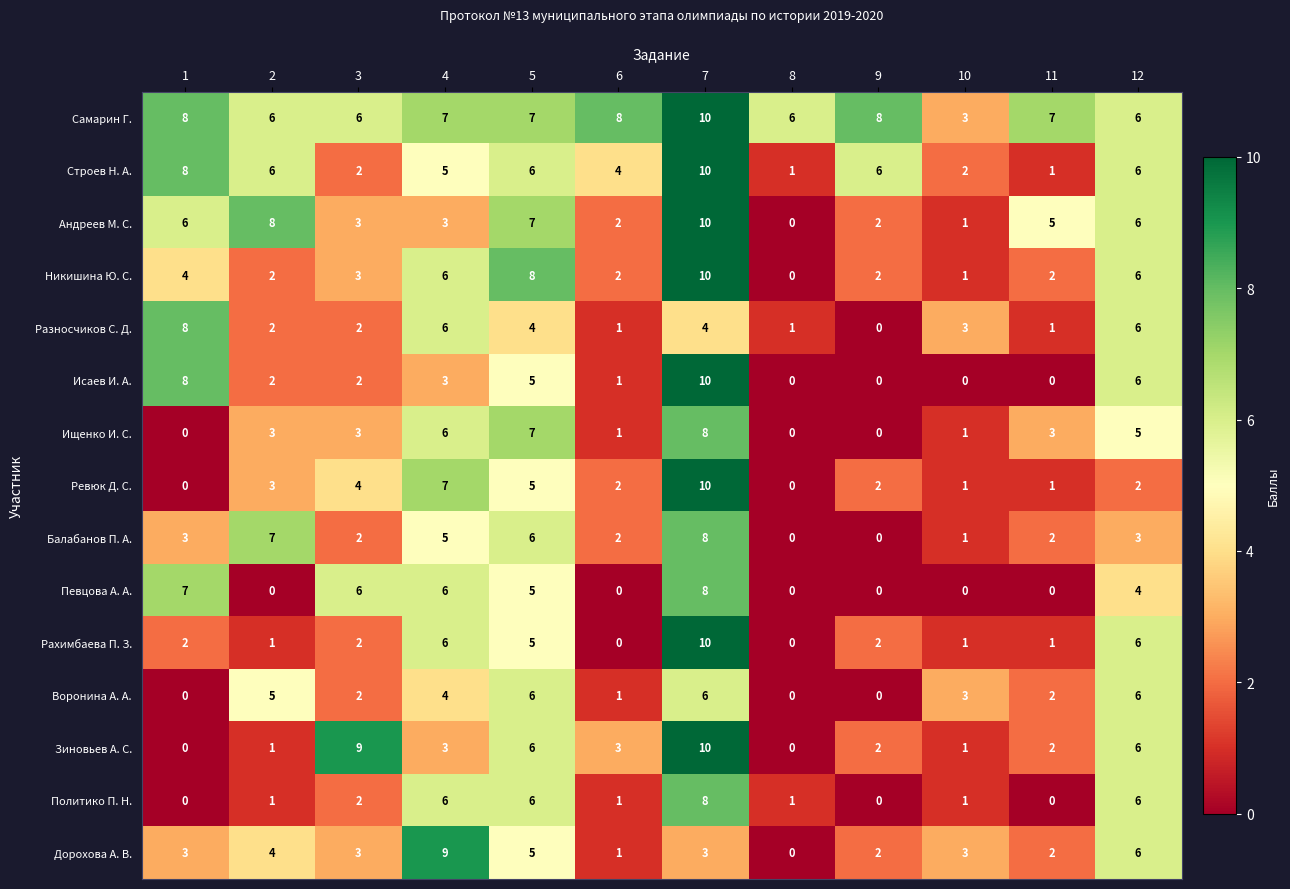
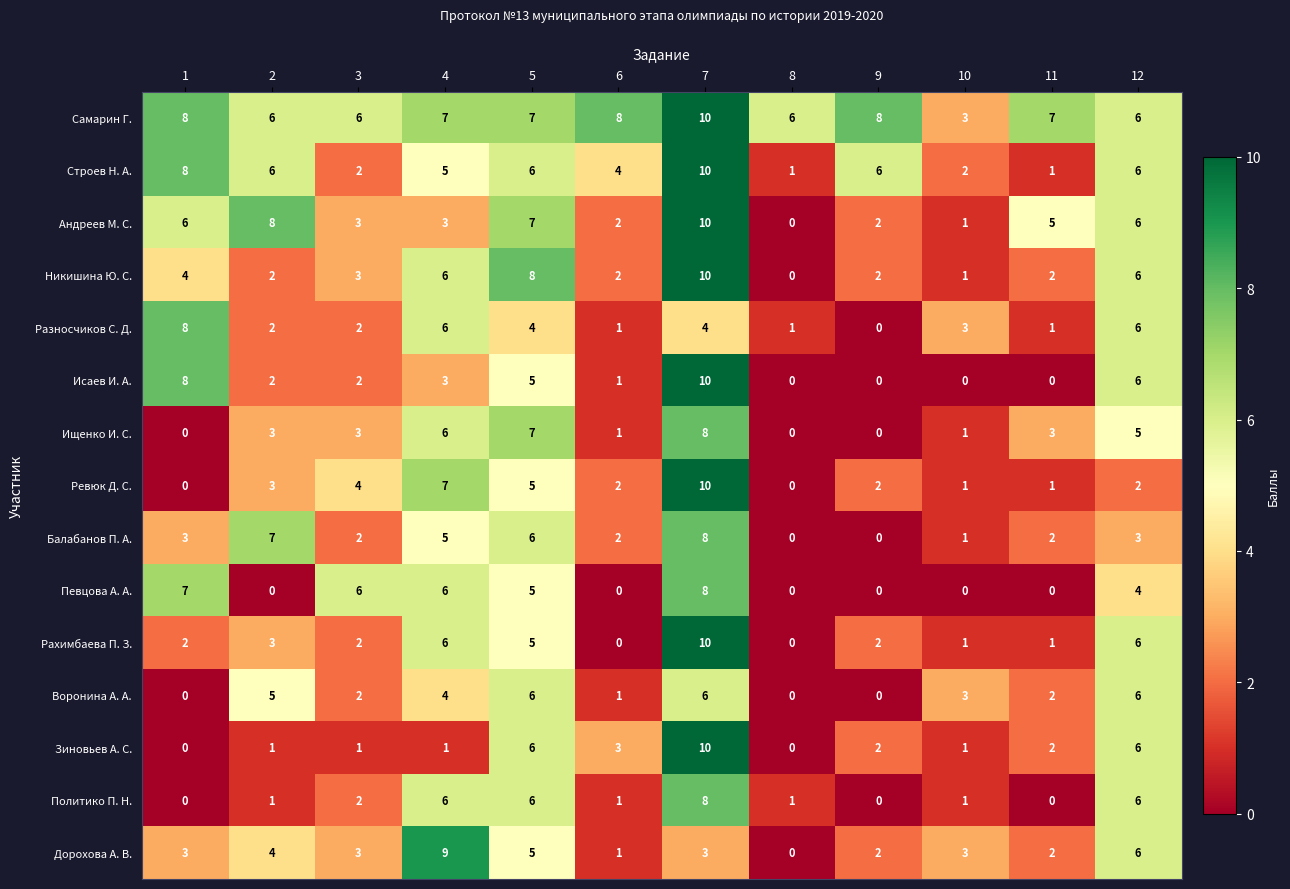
  {
    "Самарин Г.": {
      "1": 8,
      "2": 6,
      "3": 6,
      "4": 7,
      "5": 7,
      "6": 8,
      "7": 10,
      "8": 6,
      "9": 8,
      "10": 3,
      "11": 7,
      "12": 6
    },
    "Строев Н. А.": {
      "1": 8,
      "2": 6,
      "3": 2,
      "4": 5,
      "5": 6,
      "6": 4,
      "7": 10,
      "8": 1,
      "9": 6,
      "10": 2,
      "11": 1,
      "12": 6
    },
    "Андреев М. С.": {
      "1": 6,
      "2": 8,
      "3": 3,
      "4": 3,
      "5": 7,
      "6": 2,
      "7": 10,
      "8": 0,
      "9": 2,
      "10": 1,
      "11": 5,
      "12": 6
    },
    "Никишина Ю. С.": {
      "1": 4,
      "2": 2,
      "3": 3,
      "4": 6,
      "5": 8,
      "6": 2,
      "7": 10,
      "8": 0,
      "9": 2,
      "10": 1,
      "11": 2,
      "12": 6
    },
    "Разносчиков С. Д.": {
      "1": 8,
      "2": 2,
      "3": 2,
      "4": 6,
      "5": 4,
      "6": 1,
      "7": 4,
      "8": 1,
      "9": 0,
      "10": 3,
      "11": 1,
      "12": 6
    },
    "Исаев И. А.": {
      "1": 8,
      "2": 2,
      "3": 2,
      "4": 3,
      "5": 5,
      "6": 1,
      "7": 10,
      "8": 0,
      "9": 0,
      "10": 0,
      "11": 0,
      "12": 6
    },
    "Ищенко И. С.": {
      "1": 0,
      "2": 3,
      "3": 3,
      "4": 6,
      "5": 7,
      "6": 1,
      "7": 8,
      "8": 0,
      "9": 0,
      "10": 1,
      "11": 3,
      "12": 5
    },
    "Ревюк Д. С.": {
      "1": 0,
      "2": 3,
      "3": 4,
      "4": 7,
      "5": 5,
      "6": 2,
      "7": 10,
      "8": 0,
      "9": 2,
      "10": 1,
      "11": 1,
      "12": 2
    },
    "Балабанов П. А.": {
      "1": 3,
      "2": 7,
      "3": 2,
      "4": 5,
      "5": 6,
      "6": 2,
      "7": 8,
      "8": 0,
      "9": 0,
      "10": 1,
      "11": 2,
      "12": 3
    },
    "Певцова А. А.": {
      "1": 7,
      "2": 0,
      "3": 6,
      "4": 6,
      "5": 5,
      "6": 0,
      "7": 8,
      "8": 0,
      "9": 0,
      "10": 0,
      "11": 0,
      "12": 4
    },
    "Рахимбаева П. З.": {
      "1": 2,
-     "2": 1,
+     "2": 3,
      "3": 2,
      "4": 6,
      "5": 5,
      "6": 0,
      "7": 10,
      "8": 0,
      "9": 2,
      "10": 1,
      "11": 1,
      "12": 6
    },
    "Воронина А. А.": {
      "1": 0,
      "2": 5,
      "3": 2,
      "4": 4,
      "5": 6,
      "6": 1,
      "7": 6,
      "8": 0,
      "9": 0,
      "10": 3,
      "11": 2,
      "12": 6
    },
    "Зиновьев А. С.": {
      "1": 0,
      "2": 1,
-     "3": 9,
-     "4": 3,
+     "3": 1,
+     "4": 1,
      "5": 6,
      "6": 3,
      "7": 10,
      "8": 0,
      "9": 2,
      "10": 1,
      "11": 2,
      "12": 6
    },
    "Политико П. Н.": {
      "1": 0,
      "2": 1,
      "3": 2,
      "4": 6,
      "5": 6,
      "6": 1,
      "7": 8,
      "8": 1,
      "9": 0,
      "10": 1,
      "11": 0,
      "12": 6
    },
    "Дорохова А. В.": {
      "1": 3,
      "2": 4,
      "3": 3,
      "4": 9,
      "5": 5,
      "6": 1,
      "7": 3,
      "8": 0,
      "9": 2,
      "10": 3,
      "11": 2,
      "12": 6
    }
  }
